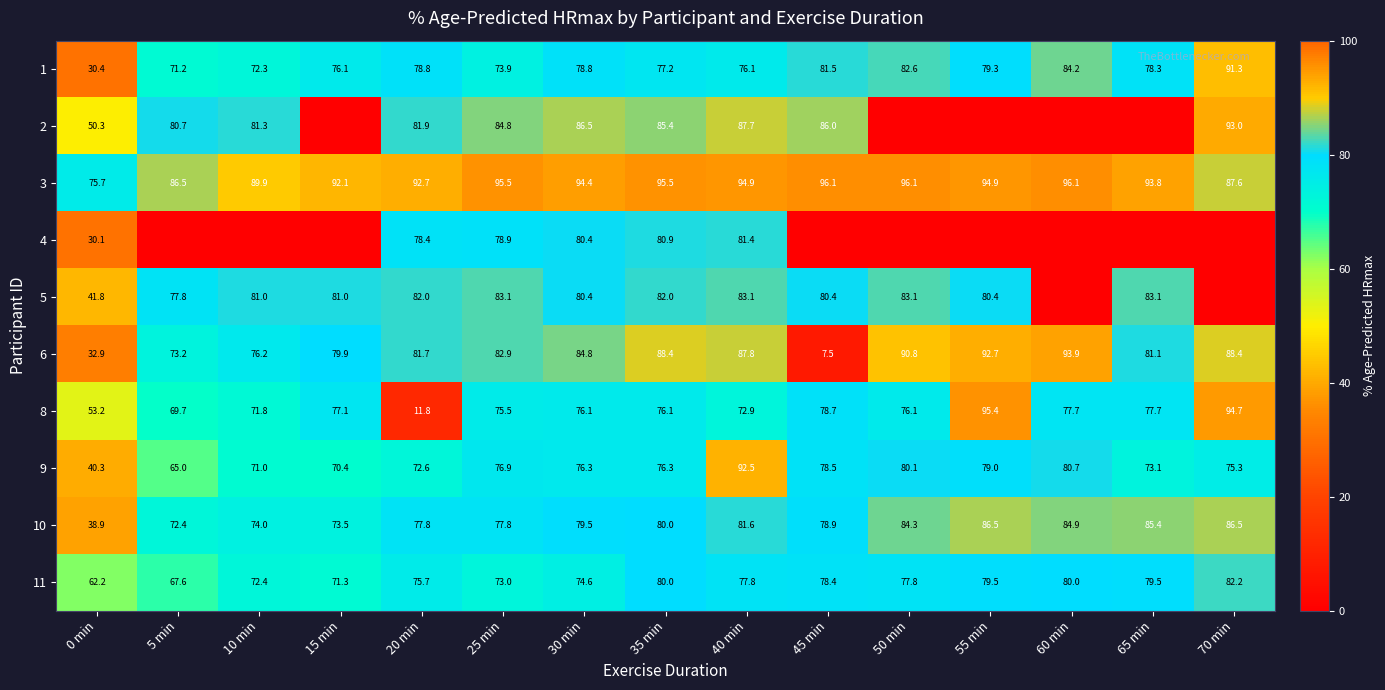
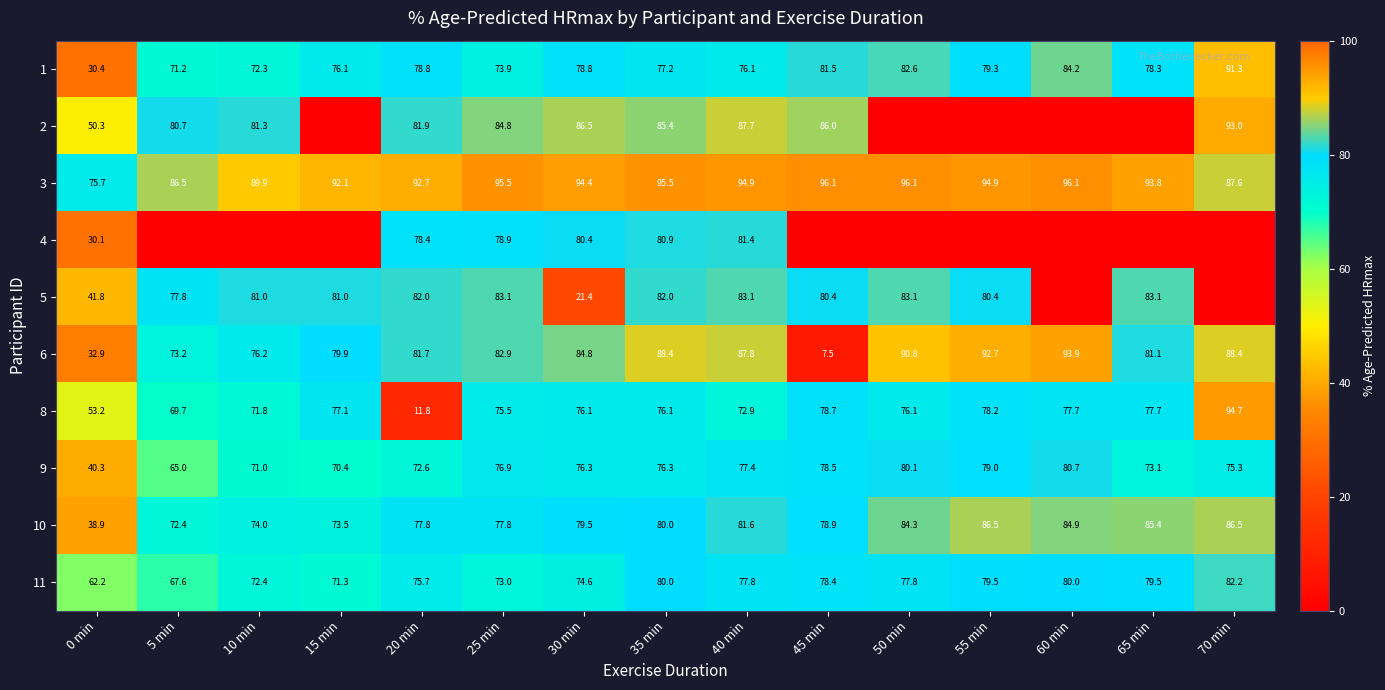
  {
    "1": {
      "0 min": 30.4,
      "5 min": 71.2,
      "10 min": 72.3,
      "15 min": 76.1,
      "20 min": 78.8,
      "25 min": 73.9,
      "30 min": 78.8,
      "35 min": 77.2,
      "40 min": 76.1,
      "45 min": 81.5,
      "50 min": 82.6,
      "55 min": 79.3,
      "60 min": 84.2,
      "65 min": 78.3
    },
    "2": {
      "0 min": 50.3,
      "5 min": 80.7,
      "10 min": 81.3,
      "20 min": 81.9,
      "25 min": 84.8,
      "30 min": 86.5,
      "35 min": 85.4,
      "40 min": 87.7,
      "45 min": 86.0,
      "70 min": 93.0
    },
    "3": {
      "0 min": 75.7,
      "5 min": 86.5,
      "10 min": 89.9,
      "15 min": 92.1,
      "20 min": 92.7,
      "25 min": 95.5,
      "30 min": 94.4,
      "35 min": 95.5,
      "40 min": 94.9,
      "45 min": 96.1,
      "50 min": 96.1,
      "55 min": 94.9,
      "60 min": 96.1,
      "65 min": 93.8,
      "70 min": 87.6
    },
    "4": {
      "0 min": 30.1,
      "20 min": 78.4,
      "25 min": 78.9,
      "30 min": 80.4,
      "35 min": 80.9,
      "40 min": 81.4
    },
    "5": {
      "0 min": 41.8,
      "5 min": 77.8,
      "10 min": 81.0,
      "15 min": 81.0,
      "20 min": 82.0,
      "25 min": 83.1,
-     "30 min": 80.4,
+     "30 min": 21.4,
      "35 min": 82.0,
      "40 min": 83.1,
      "45 min": 80.4,
      "50 min": 83.1,
      "55 min": 80.4,
      "65 min": 83.1
    },
    "6": {
      "0 min": 32.9,
      "5 min": 73.2,
      "10 min": 76.2,
      "15 min": 79.9,
      "20 min": 81.7,
      "25 min": 82.9,
      "30 min": 84.8,
      "35 min": 88.4,
      "40 min": 87.8,
      "45 min": 7.5,
      "50 min": 90.8,
      "55 min": 92.7,
      "60 min": 93.9,
      "65 min": 81.1,
      "70 min": 88.4
    },
    "8": {
      "0 min": 53.2,
      "5 min": 69.7,
      "10 min": 71.8,
      "15 min": 77.1,
      "20 min": 11.8,
      "25 min": 75.5,
      "30 min": 76.1,
      "35 min": 76.1,
      "40 min": 72.9,
      "45 min": 78.7,
      "50 min": 76.1,
-     "55 min": 95.4,
+     "55 min": 78.2,
      "60 min": 77.7,
      "65 min": 77.7,
      "70 min": 94.7
    },
    "9": {
      "0 min": 40.3,
      "5 min": 65.0,
      "10 min": 71.0,
      "15 min": 70.4,
      "20 min": 72.6,
      "25 min": 76.9,
      "30 min": 76.3,
      "35 min": 76.3,
-     "40 min": 92.5,
+     "40 min": 77.4,
      "45 min": 78.5,
      "50 min": 80.1,
      "55 min": 79.0,
      "60 min": 80.7,
      "65 min": 73.1,
      "70 min": 75.3
    },
    "10": {
      "0 min": 38.9,
      "5 min": 72.4,
      "10 min": 74.0,
      "15 min": 73.5,
      "20 min": 77.8,
      "25 min": 77.8,
      "30 min": 79.5,
      "35 min": 80.0,
      "40 min": 81.6,
      "45 min": 78.9,
      "50 min": 84.3,
      "55 min": 86.5,
      "60 min": 84.9,
      "65 min": 85.4,
      "70 min": 86.5
    },
    "11": {
      "0 min": 62.2,
      "5 min": 67.6,
      "10 min": 72.4,
      "15 min": 71.3,
      "20 min": 75.7,
      "25 min": 73.0,
      "30 min": 74.6,
      "35 min": 80.0,
      "40 min": 77.8,
      "45 min": 78.4,
      "50 min": 77.8,
      "55 min": 79.5,
      "60 min": 80.0,
      "65 min": 79.5,
      "70 min": 82.2
    }
  }
